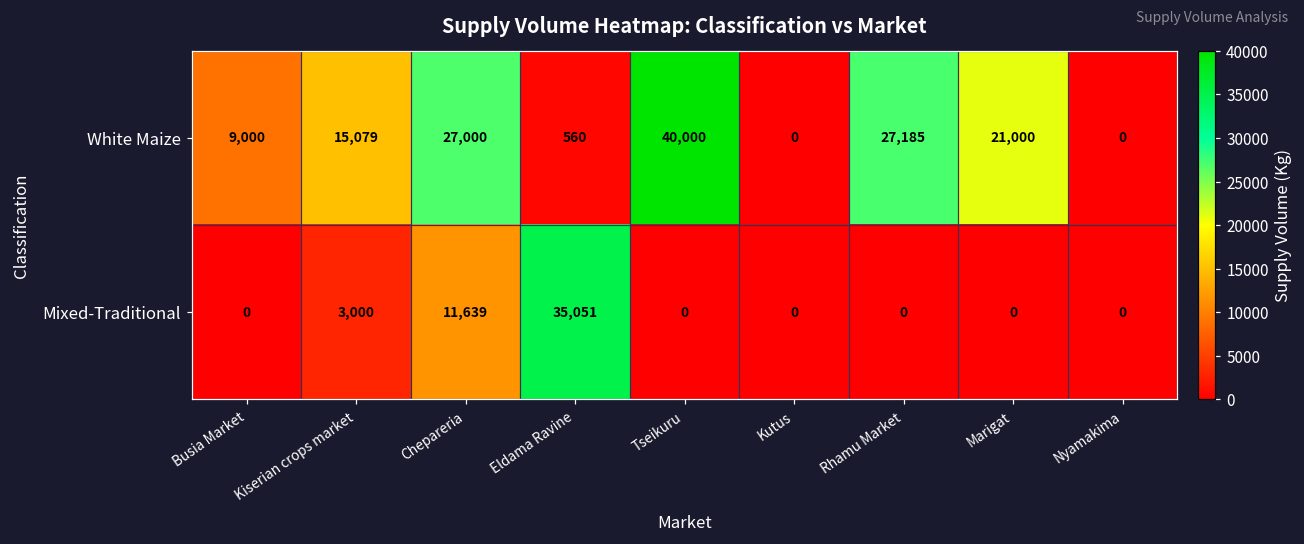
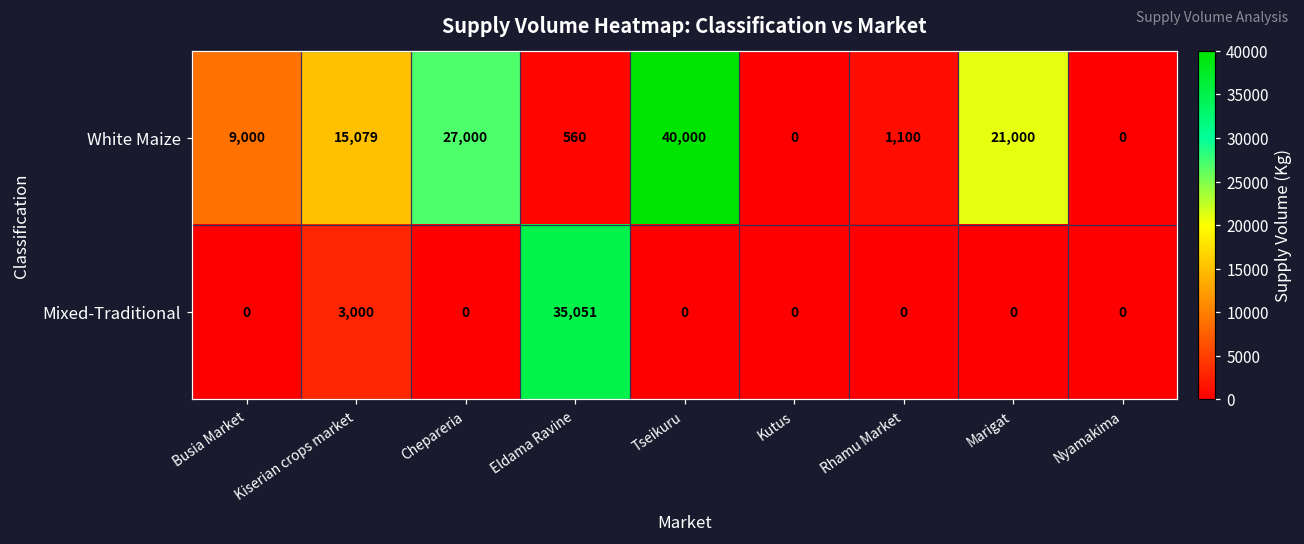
  {
    "White Maize": {
      "Busia Market": "9,000",
      "Kiserian crops market": "15,079",
      "Chepareria": "27,000",
      "Eldama Ravine": "560",
      "Tseikuru": "40,000",
      "Kutus": "0",
-     "Rhamu Market": "27,185",
+     "Rhamu Market": "1,100",
      "Marigat": "21,000",
      "Nyamakima": "0"
    },
    "Mixed-Traditional": {
      "Busia Market": "0",
      "Kiserian crops market": "3,000",
-     "Chepareria": "11,639",
+     "Chepareria": "0",
      "Eldama Ravine": "35,051",
      "Tseikuru": "0",
      "Kutus": "0",
      "Rhamu Market": "0",
      "Marigat": "0",
      "Nyamakima": "0"
    }
  }
